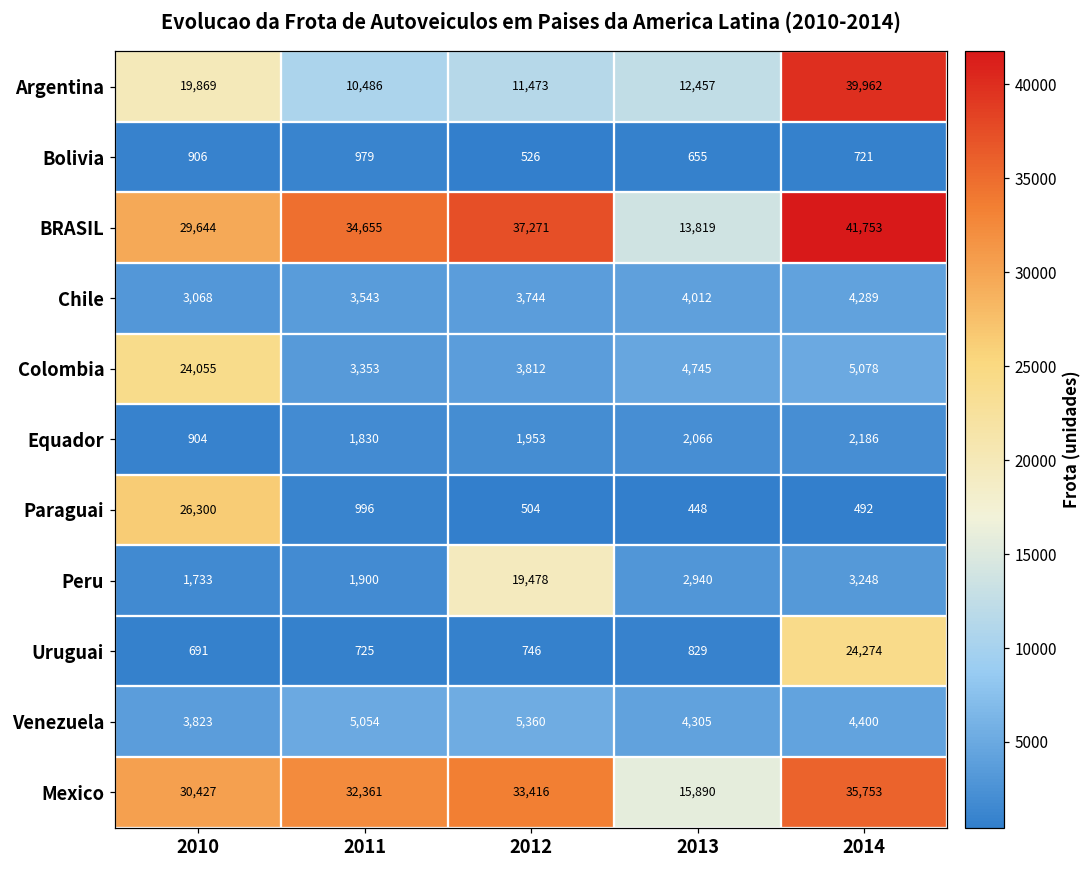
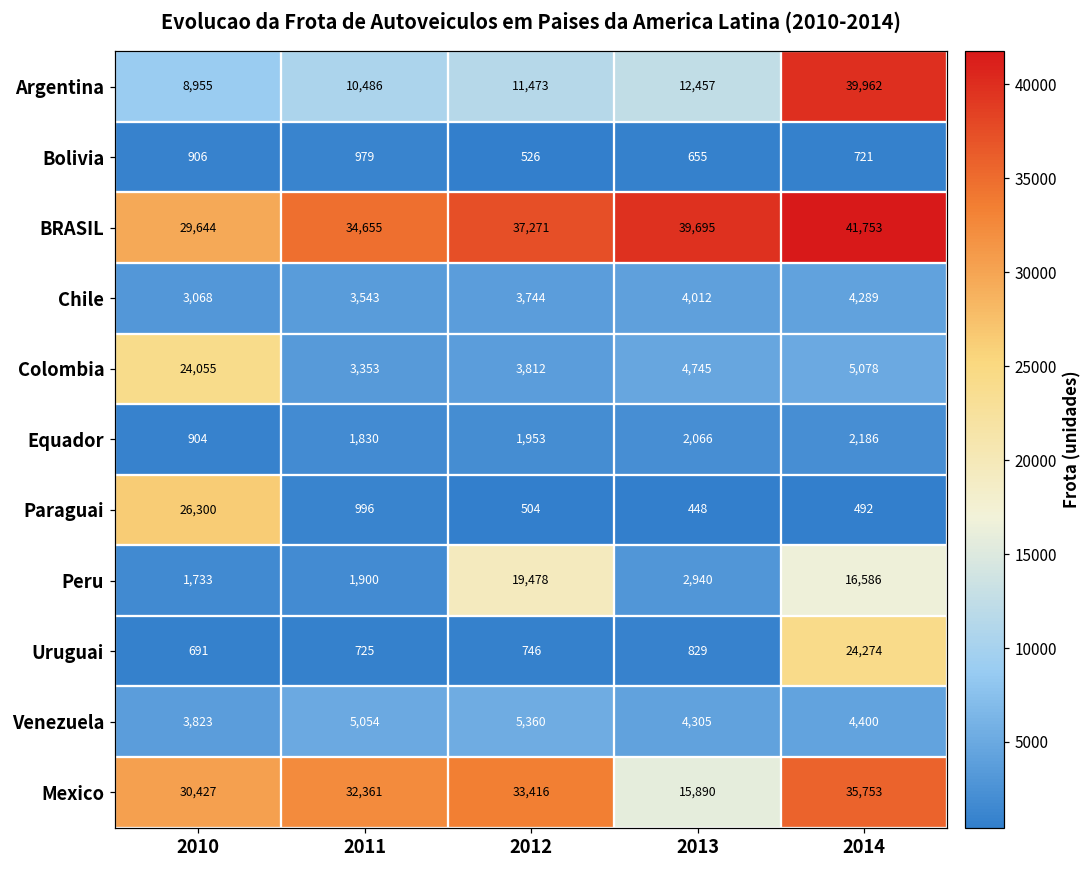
  {
    "Argentina": {
-     "2010": "19,869",
+     "2010": "8,955",
      "2011": "10,486",
      "2012": "11,473",
      "2013": "12,457",
      "2014": "39,962"
    },
    "Bolivia": {
      "2010": "906",
      "2011": "979",
      "2012": "526",
      "2013": "655",
      "2014": "721"
    },
    "BRASIL": {
      "2010": "29,644",
      "2011": "34,655",
      "2012": "37,271",
-     "2013": "13,819",
+     "2013": "39,695",
      "2014": "41,753"
    },
    "Chile": {
      "2010": "3,068",
      "2011": "3,543",
      "2012": "3,744",
      "2013": "4,012",
      "2014": "4,289"
    },
    "Colombia": {
      "2010": "24,055",
      "2011": "3,353",
      "2012": "3,812",
      "2013": "4,745",
      "2014": "5,078"
    },
    "Equador": {
      "2010": "904",
      "2011": "1,830",
      "2012": "1,953",
      "2013": "2,066",
      "2014": "2,186"
    },
    "Paraguai": {
      "2010": "26,300",
      "2011": "996",
      "2012": "504",
      "2013": "448",
      "2014": "492"
    },
    "Peru": {
      "2010": "1,733",
      "2011": "1,900",
      "2012": "19,478",
      "2013": "2,940",
-     "2014": "3,248"
+     "2014": "16,586"
    },
    "Uruguai": {
      "2010": "691",
      "2011": "725",
      "2012": "746",
      "2013": "829",
      "2014": "24,274"
    },
    "Venezuela": {
      "2010": "3,823",
      "2011": "5,054",
      "2012": "5,360",
      "2013": "4,305",
      "2014": "4,400"
    },
    "Mexico": {
      "2010": "30,427",
      "2011": "32,361",
      "2012": "33,416",
      "2013": "15,890",
      "2014": "35,753"
    }
  }
